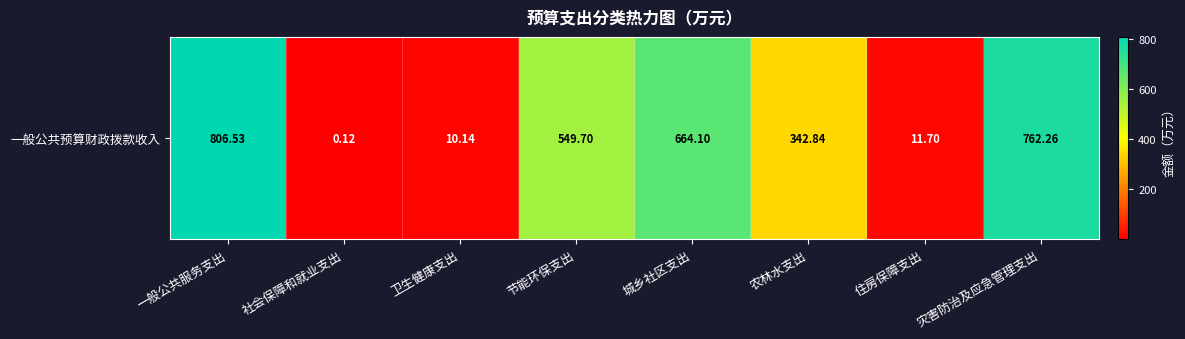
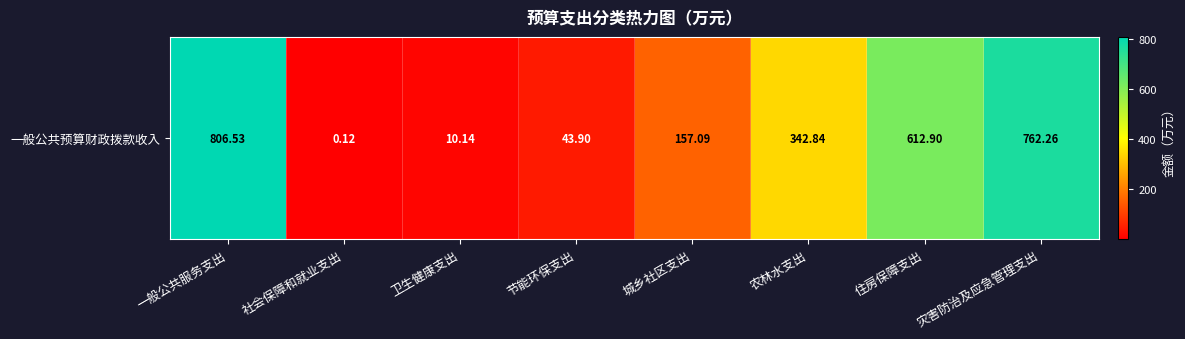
  {
    "一般公共预算财政拨款收入": {
      "一般公共服务支出": 806.53,
      "社会保障和就业支出": 0.12,
      "卫生健康支出": 10.14,
-     "节能环保支出": 549.70,
-     "城乡社区支出": 664.10,
+     "节能环保支出": 43.90,
+     "城乡社区支出": 157.09,
      "农林水支出": 342.84,
-     "住房保障支出": 11.70,
+     "住房保障支出": 612.90,
      "灾害防治及应急管理支出": 762.26
    }
  }
